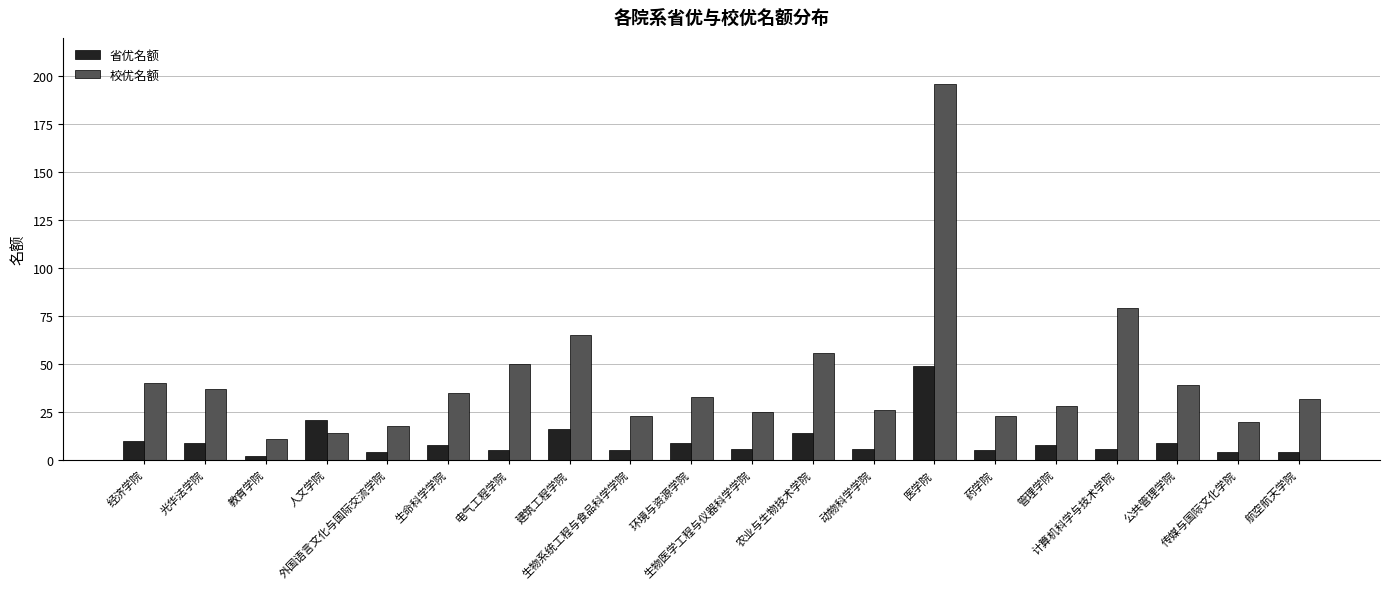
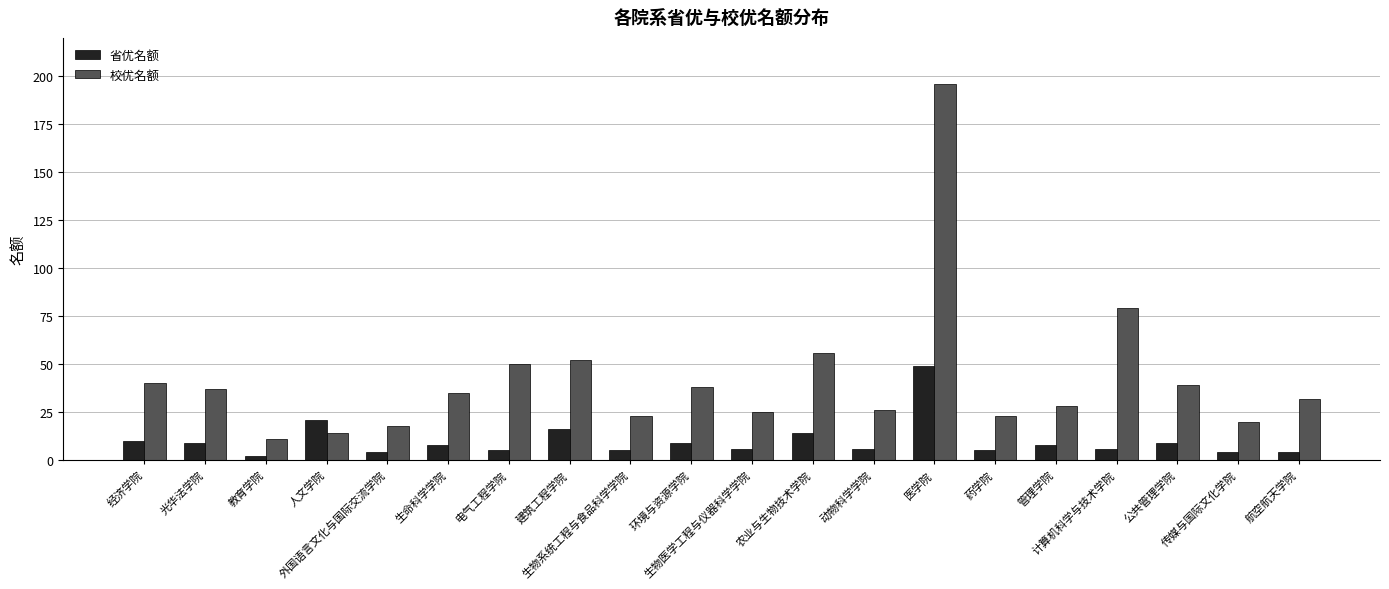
  {
    "省优名额": {
      "经济学院": 10,
      "光华法学院": 9,
      "教育学院": 2,
      "人文学院": 21,
      "外国语言文化与国际交流学院": 4,
      "生命科学学院": 8,
      "电气工程学院": 5,
      "建筑工程学院": 16,
      "生物系统工程与食品科学学院": 5,
      "环境与资源学院": 9,
      "生物医学工程与仪器科学学院": 6,
      "农业与生物技术学院": 14,
      "动物科学学院": 6,
      "医学院": 49,
      "药学院": 5,
      "管理学院": 8,
      "计算机科学与技术学院": 6,
      "公共管理学院": 9,
      "传媒与国际文化学院": 4,
      "航空航天学院": 4
    },
    "校优名额": {
      "经济学院": 40,
      "光华法学院": 37,
      "教育学院": 11,
      "人文学院": 14,
      "外国语言文化与国际交流学院": 18,
      "生命科学学院": 35,
      "电气工程学院": 50,
-     "建筑工程学院": 65,
+     "建筑工程学院": 52,
      "生物系统工程与食品科学学院": 23,
-     "环境与资源学院": 33,
+     "环境与资源学院": 38,
      "生物医学工程与仪器科学学院": 25,
      "农业与生物技术学院": 56,
      "动物科学学院": 26,
      "医学院": 196,
      "药学院": 23,
      "管理学院": 28,
      "计算机科学与技术学院": 79,
      "公共管理学院": 39,
      "传媒与国际文化学院": 20,
      "航空航天学院": 32
    }
  }
